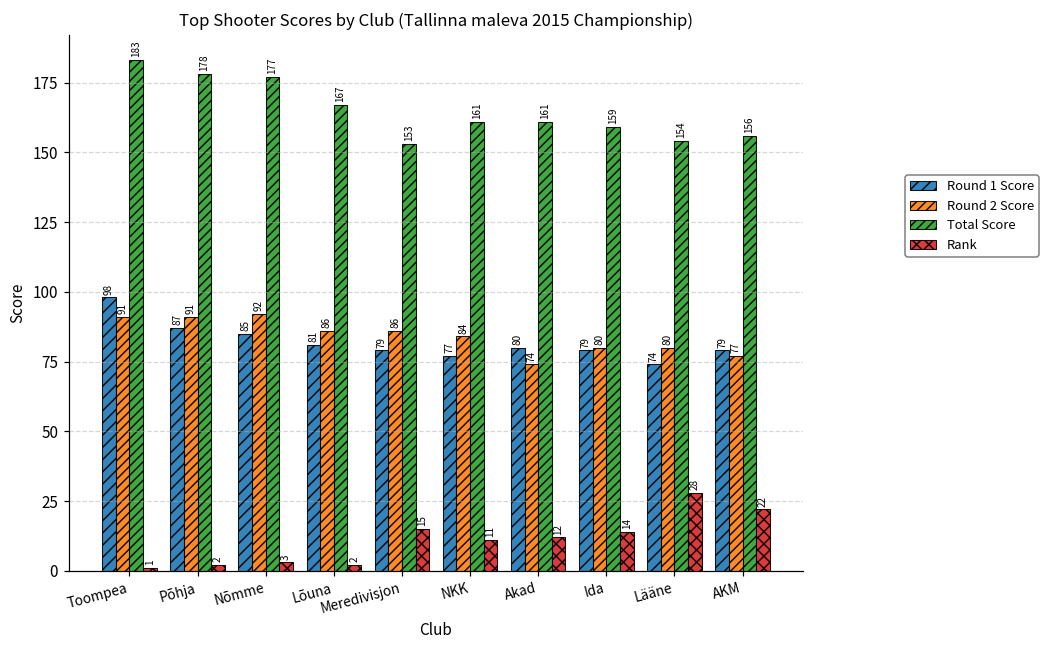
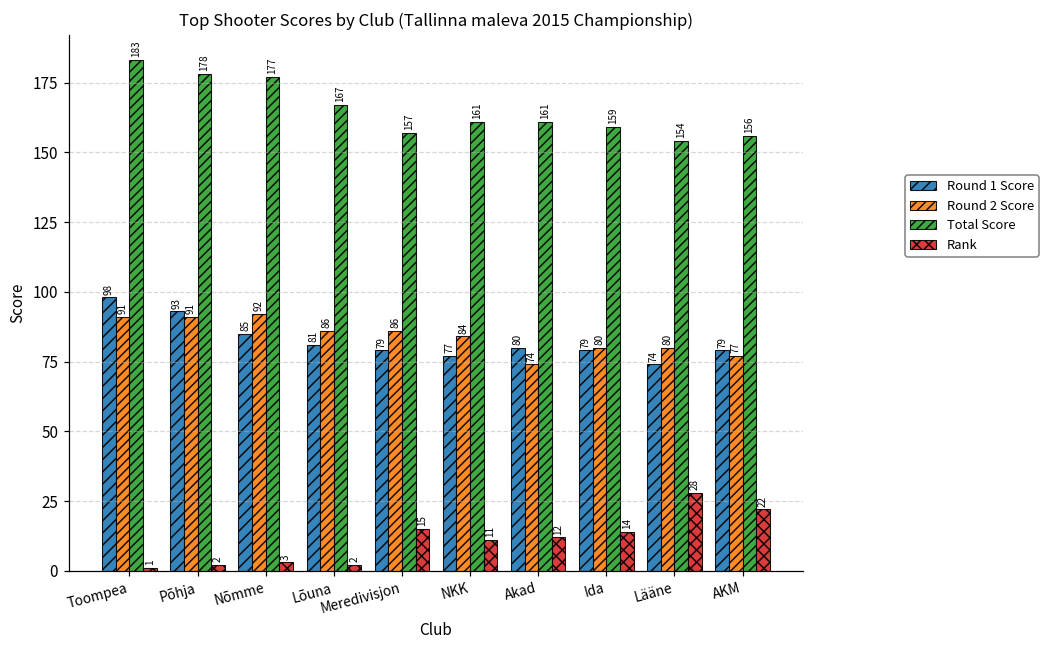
  {
    "Round 1 Score": {
      "Toompea": 98,
-     "Põhja": 87,
+     "Põhja": 93,
      "Nõmme": 85,
      "Lõuna": 81,
      "Meredivisjon": 79,
      "NKK": 77,
      "Akad": 80,
      "Ida": 79,
      "Lääne": 74,
      "AKM": 79
    },
    "Round 2 Score": {
      "Toompea": 91,
      "Põhja": 91,
      "Nõmme": 92,
      "Lõuna": 86,
      "Meredivisjon": 86,
      "NKK": 84,
      "Akad": 74,
      "Ida": 80,
      "Lääne": 80,
      "AKM": 77
    },
    "Total Score": {
      "Toompea": 183,
      "Põhja": 178,
      "Nõmme": 177,
      "Lõuna": 167,
-     "Meredivisjon": 153,
+     "Meredivisjon": 157,
      "NKK": 161,
      "Akad": 161,
      "Ida": 159,
      "Lääne": 154,
      "AKM": 156
    },
    "Rank": {
      "Toompea": 1,
      "Põhja": 2,
      "Nõmme": 3,
      "Lõuna": 2,
      "Meredivisjon": 15,
      "NKK": 11,
      "Akad": 12,
      "Ida": 14,
      "Lääne": 28,
      "AKM": 22
    }
  }
